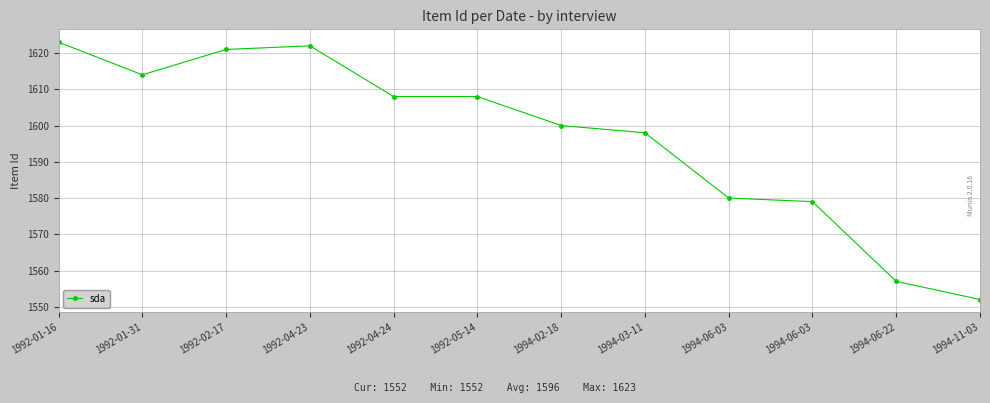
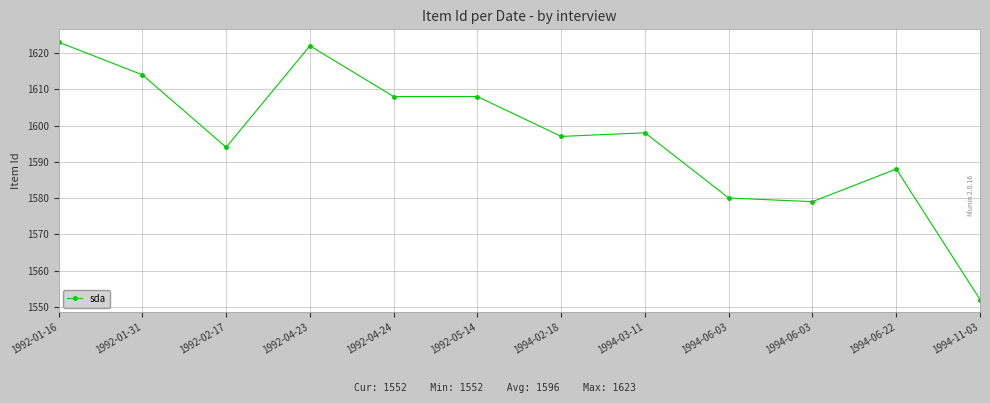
  {
    "1992-01-16": 1623,
    "1992-01-31": 1614,
-   "1992-02-17": 1621,
+   "1992-02-17": 1594,
    "1992-04-23": 1622,
    "1992-04-24": 1608,
    "1992-05-14": 1608,
-   "1994-02-18": 1600,
+   "1994-02-18": 1597,
    "1994-03-11": 1598,
-   "1994-06-22": 1557,
+   "1994-06-22": 1588,
    "1994-11-03": 1552
  }
